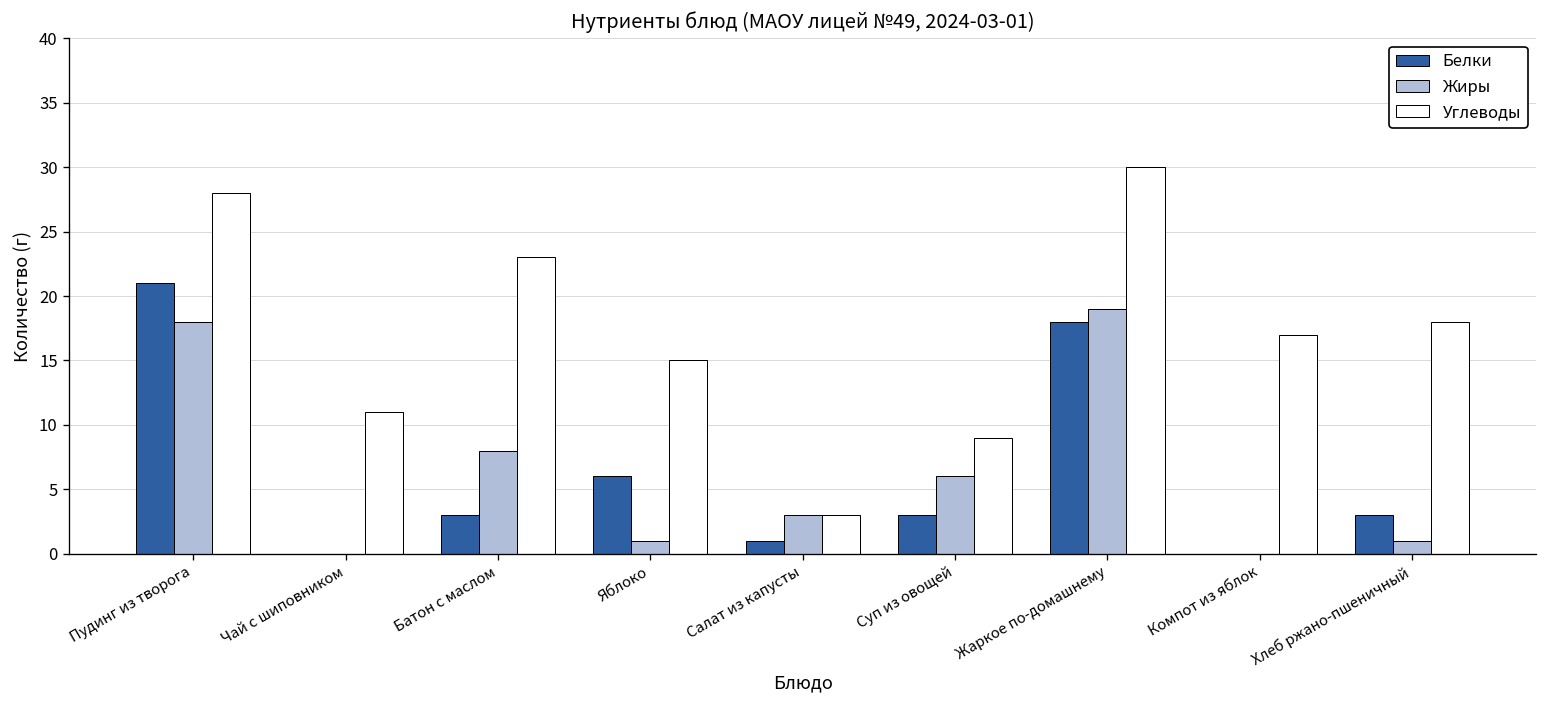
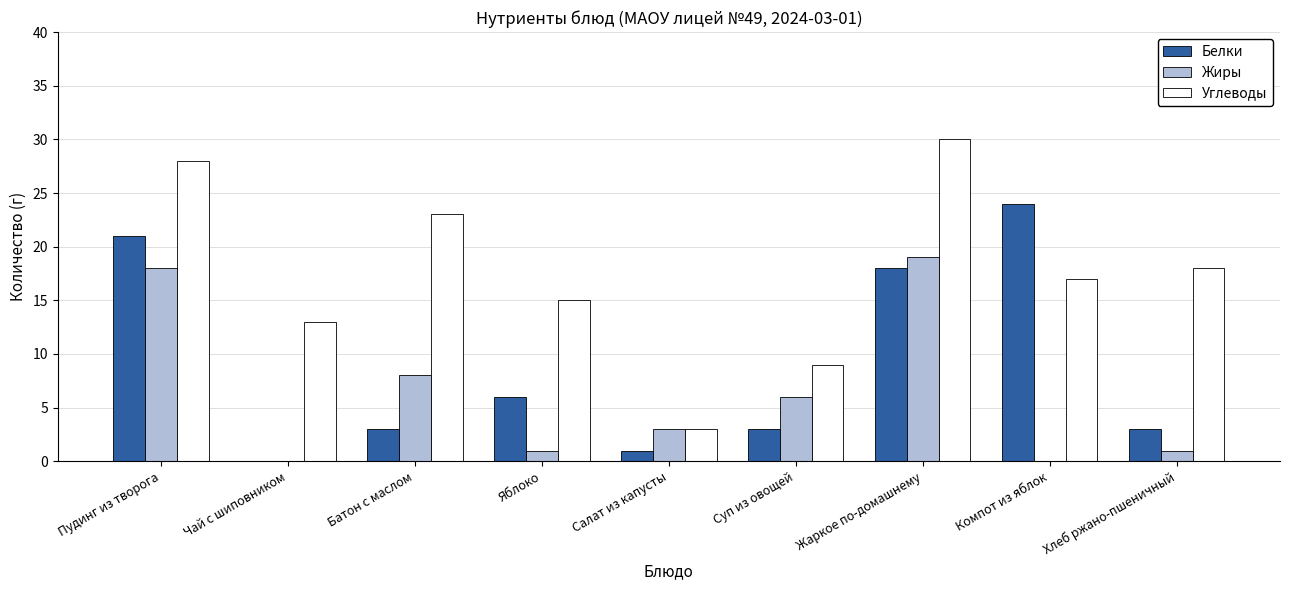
  {
    "Белки": {
      "Пудинг из творога": 21,
      "Чай с шиповником": 0,
      "Батон с маслом": 3,
      "Яблоко": 6,
      "Салат из капусты": 1,
      "Суп из овощей": 3,
      "Жаркое по-домашнему": 18,
-     "Компот из яблок": 0,
+     "Компот из яблок": 24,
      "Хлеб ржано-пшеничный": 3
    },
    "Жиры": {
      "Пудинг из творога": 18,
      "Чай с шиповником": 0,
      "Батон с маслом": 8,
      "Яблоко": 1,
      "Салат из капусты": 3,
      "Суп из овощей": 6,
      "Жаркое по-домашнему": 19,
      "Компот из яблок": 0,
      "Хлеб ржано-пшеничный": 1
    },
    "Углеводы": {
      "Пудинг из творога": 28,
-     "Чай с шиповником": 11,
+     "Чай с шиповником": 13,
      "Батон с маслом": 23,
      "Яблоко": 15,
      "Салат из капусты": 3,
      "Суп из овощей": 9,
      "Жаркое по-домашнему": 30,
      "Компот из яблок": 17,
      "Хлеб ржано-пшеничный": 18
    }
  }
